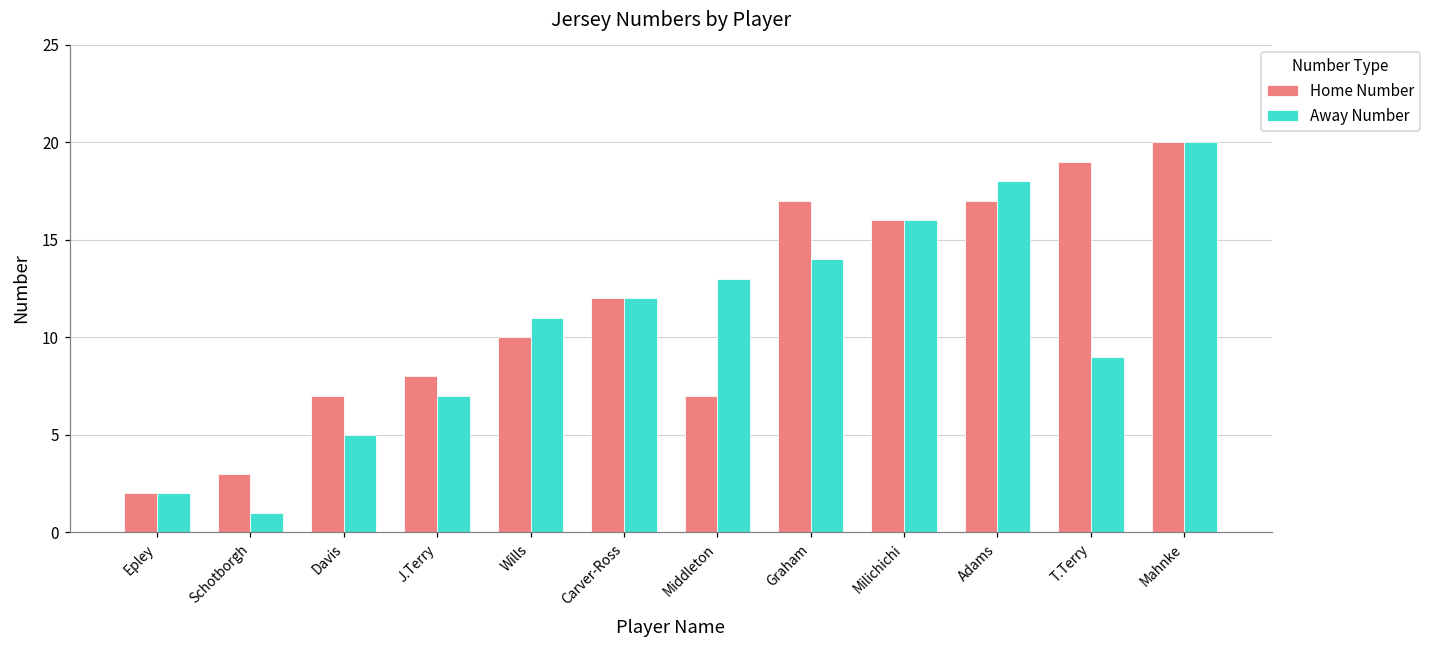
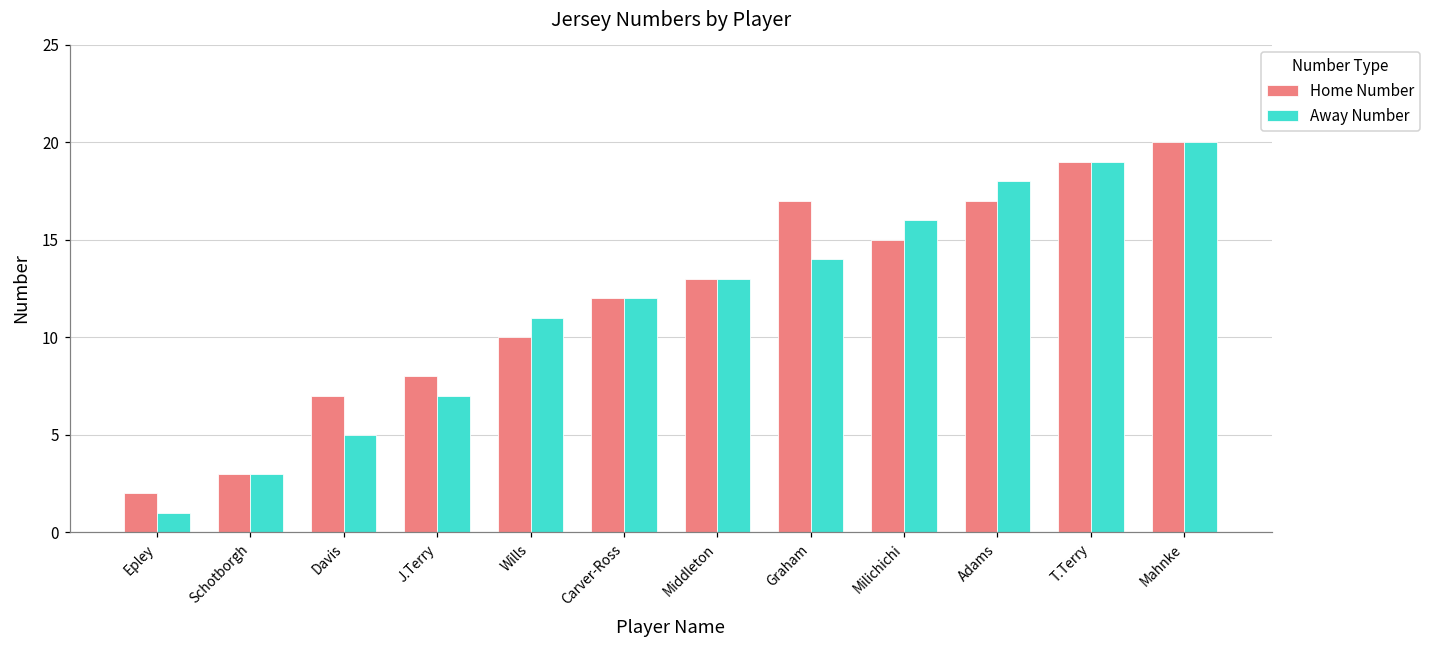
  {
    "Home Number": {
      "Epley": 2,
      "Schotborgh": 3,
      "Davis": 7,
      "J.Terry": 8,
      "Wills": 10,
      "Carver-Ross": 12,
-     "Middleton": 7,
+     "Middleton": 13,
      "Graham": 17,
-     "Milichichi": 16,
+     "Milichichi": 15,
      "Adams": 17,
      "T.Terry": 19,
      "Mahnke": 20
    },
    "Away Number": {
-     "Epley": 2,
-     "Schotborgh": 1,
+     "Epley": 1,
+     "Schotborgh": 3,
      "Davis": 5,
      "J.Terry": 7,
      "Wills": 11,
      "Carver-Ross": 12,
      "Middleton": 13,
      "Graham": 14,
      "Milichichi": 16,
      "Adams": 18,
-     "T.Terry": 9,
+     "T.Terry": 19,
      "Mahnke": 20
    }
  }
